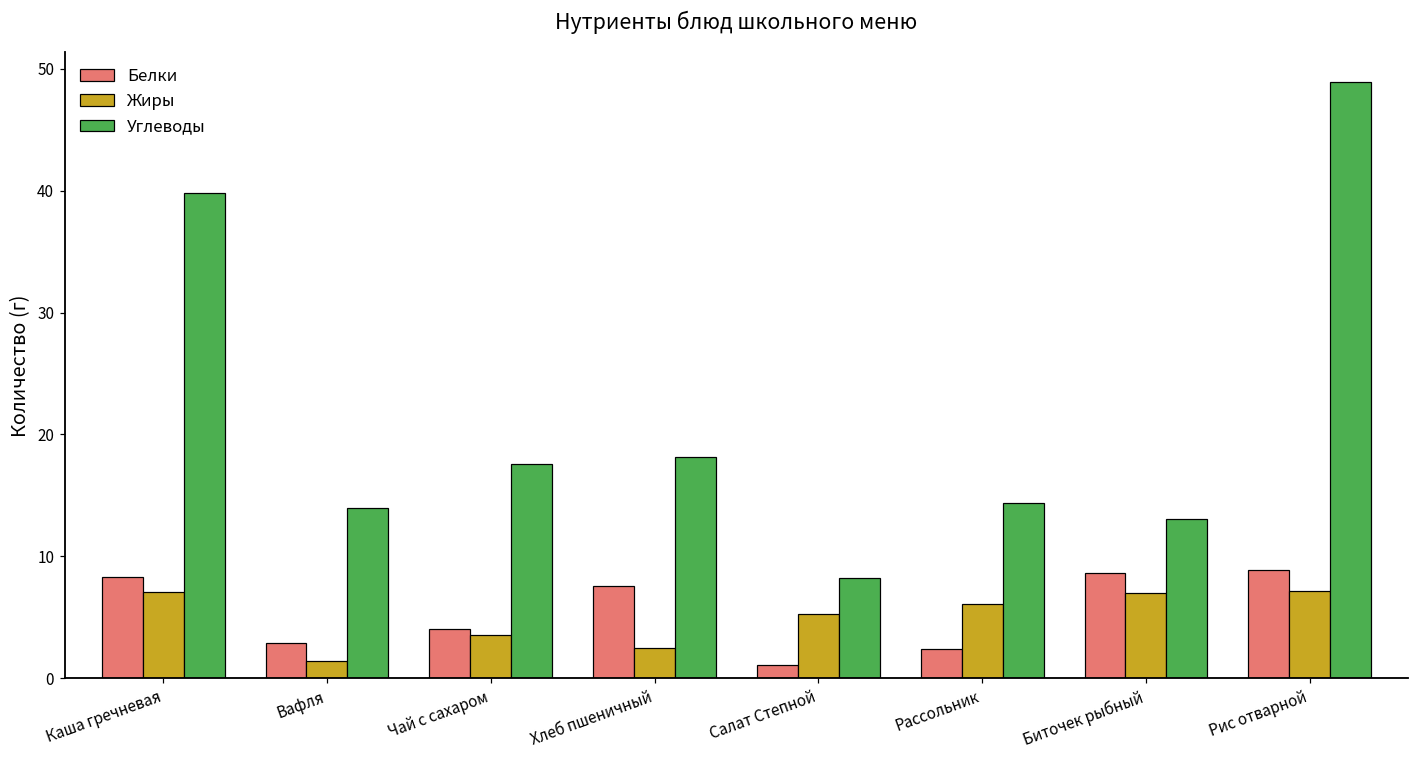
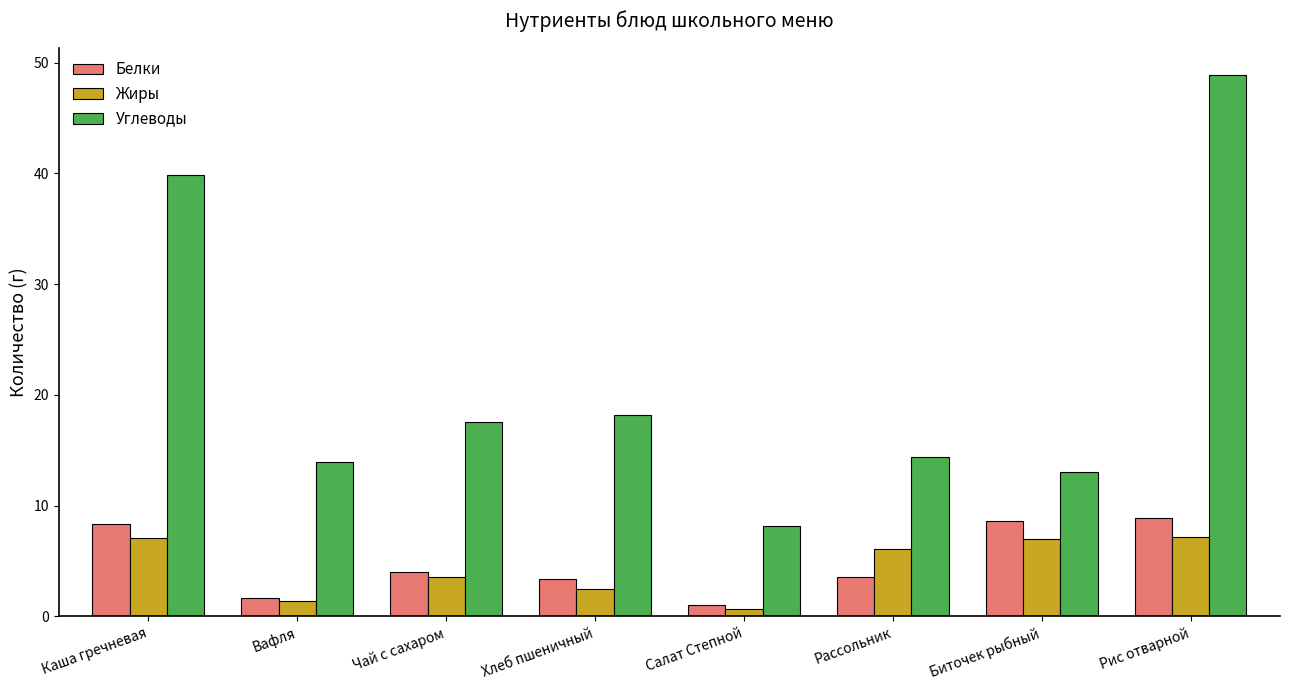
  {
    "Белки": {
      "Каша гречневая": 8.3,
-     "Вафля": 2.9,
+     "Вафля": 1.7,
      "Чай с сахаром": 4.0,
-     "Хлеб пшеничный": 7.5,
+     "Хлеб пшеничный": 3.4,
      "Салат Степной": 1.1,
-     "Рассольник": 2.4,
+     "Рассольник": 3.6,
      "Биточек рыбный": 8.6,
      "Рис отварной": 8.9
    },
    "Жиры": {
      "Каша гречневая": 7.1,
      "Вафля": 1.4,
      "Чай с сахаром": 3.5,
      "Хлеб пшеничный": 2.4,
-     "Салат Степной": 5.2,
+     "Салат Степной": 0.7,
      "Рассольник": 6.1,
      "Биточек рыбный": 7.0,
      "Рис отварной": 7.2
    },
    "Углеводы": {
      "Каша гречневая": 39.8,
      "Вафля": 13.9,
      "Чай с сахаром": 17.6,
      "Хлеб пшеничный": 18.2,
      "Салат Степной": 8.2,
      "Рассольник": 14.4,
      "Биточек рыбный": 13.0,
      "Рис отварной": 48.9
    }
  }
